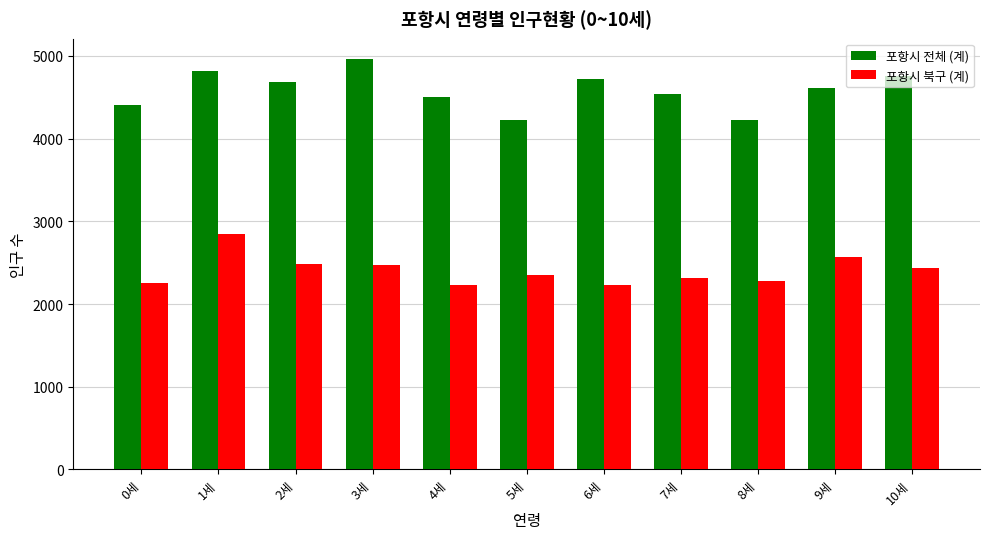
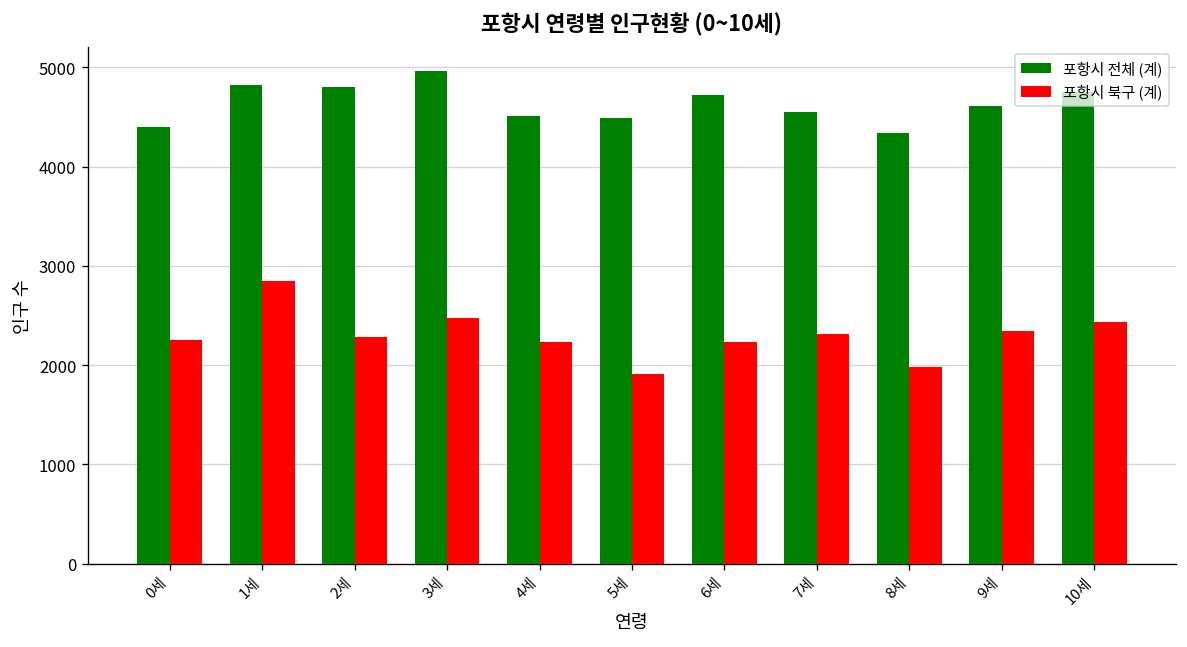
  {
    "포항시 전체 (계)": {
      "0세": 4400,
      "1세": 4800,
-     "2세": 4700,
+     "2세": 4800,
      "3세": 5000,
      "4세": 4500,
-     "5세": 4200,
+     "5세": 4500,
      "6세": 4700,
      "7세": 4500,
-     "8세": 4200,
+     "8세": 4300,
      "9세": 4600
    },
    "포항시 북구 (계)": {
      "0세": 2300,
      "1세": 2800,
-     "2세": 2500,
+     "2세": 2300,
      "3세": 2500,
      "4세": 2200,
-     "5세": 2400,
+     "5세": 1900,
      "6세": 2200,
      "7세": 2300,
-     "8세": 2300,
-     "9세": 2600,
+     "8세": 2000,
+     "9세": 2300,
      "10세": 2400
    }
  }
